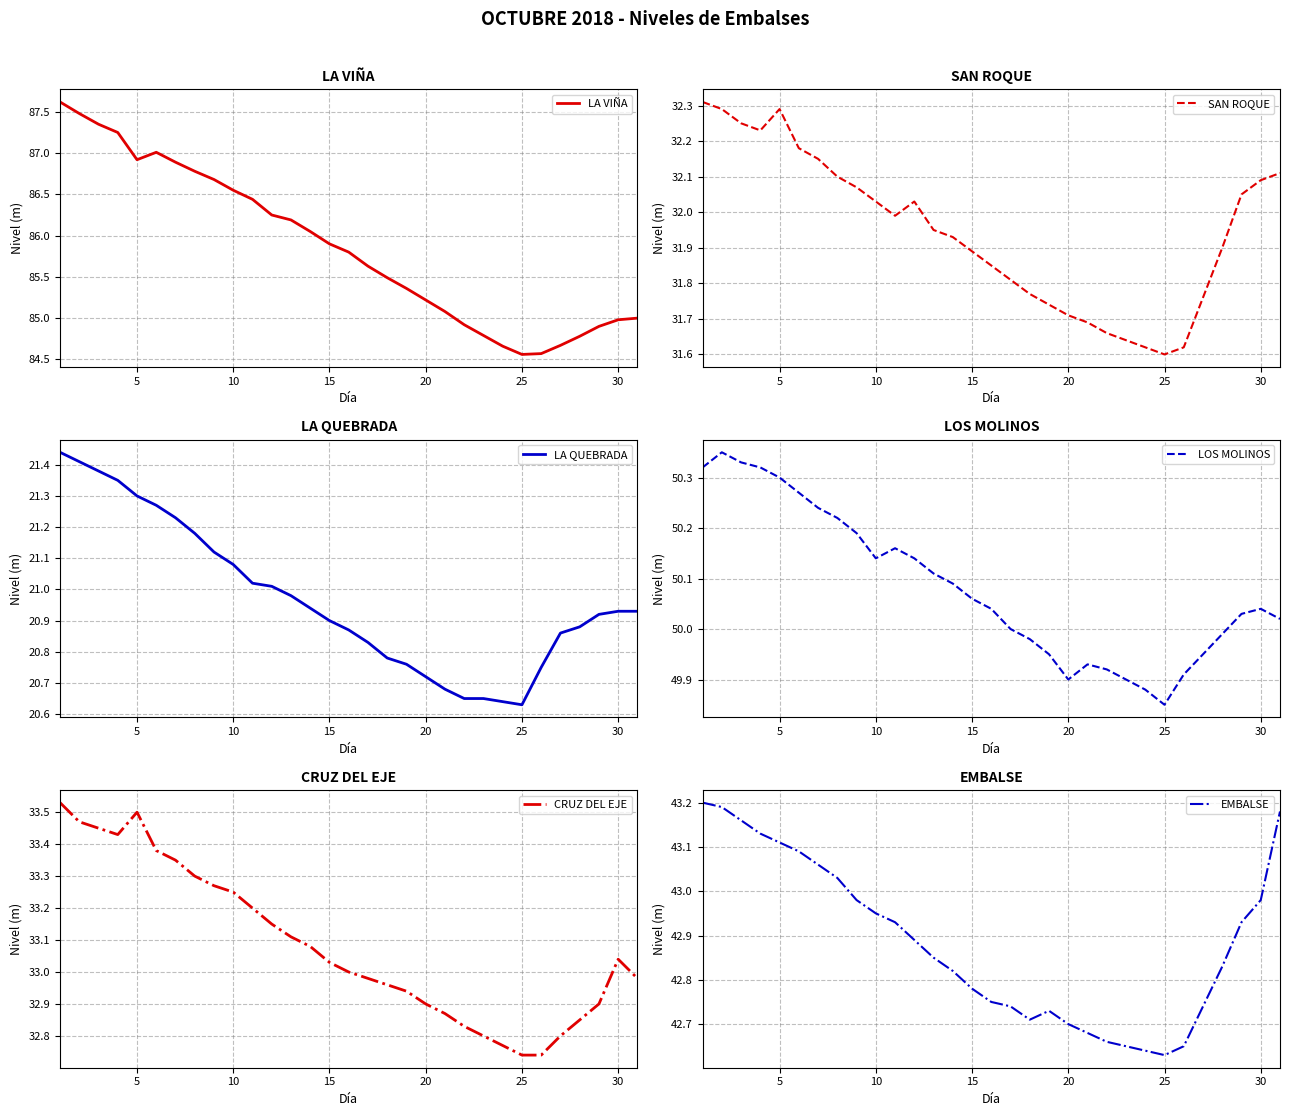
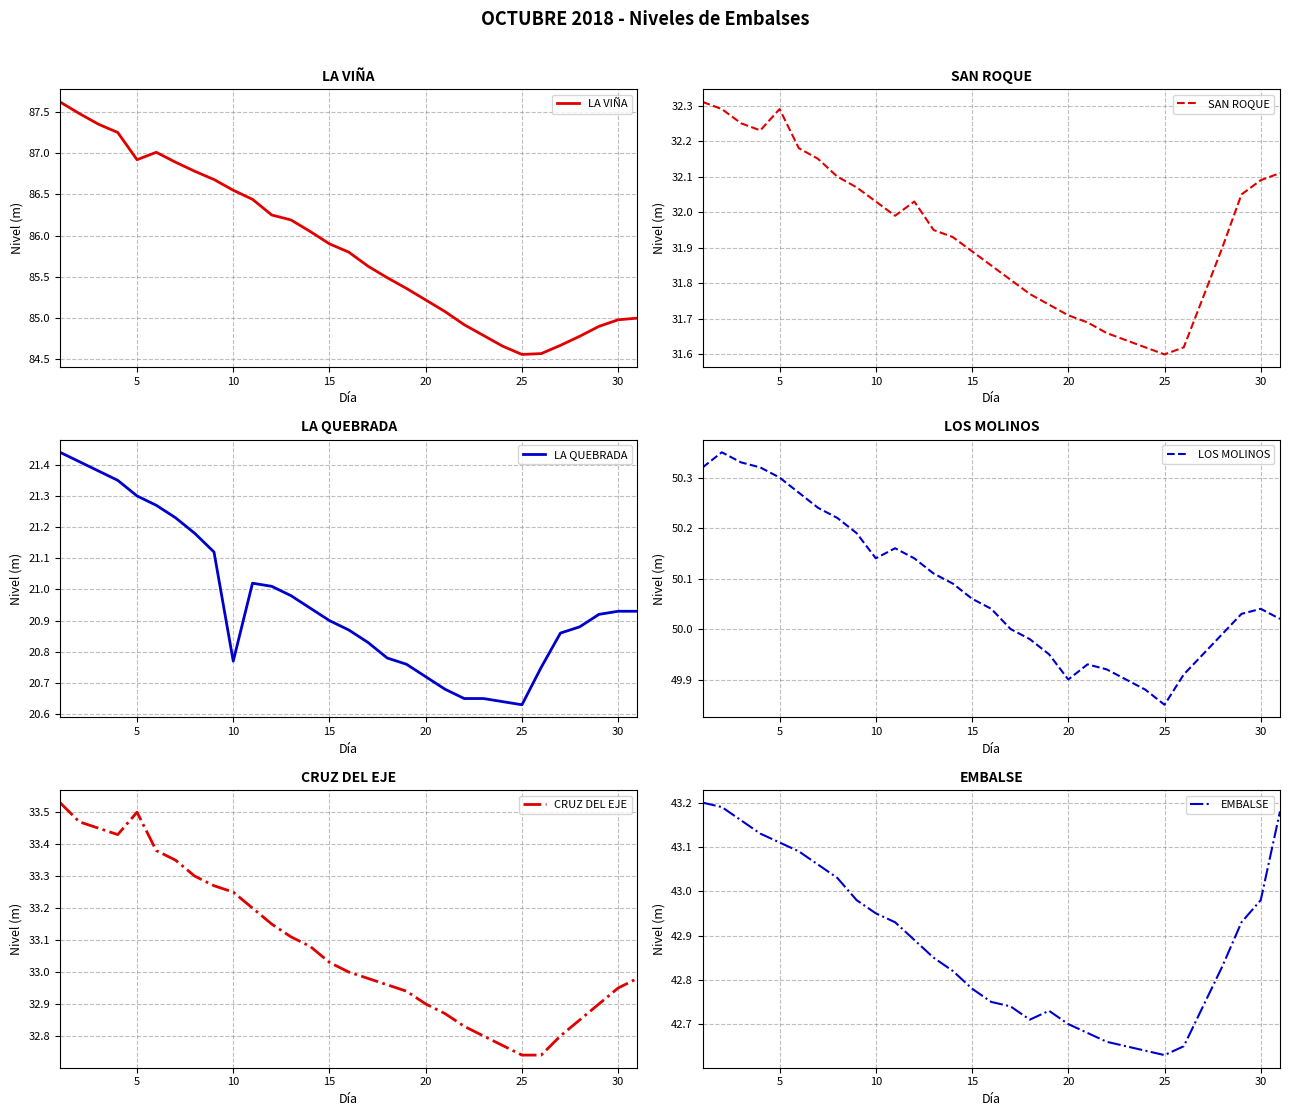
  {
    "LA VIÑA": {
      "5": 86.9,
      "10": 86.6,
      "15": 85.9,
      "20": 85.2,
      "25": 84.6,
      "30": 85.0
    },
    "SAN ROQUE": {
      "5": 32.29,
      "10": 32.03,
      "15": 31.89,
      "20": 31.71,
      "25": 31.60,
      "30": 32.09
    },
    "LA QUEBRADA": {
      "5": 21.30,
-     "10": 21.08,
+     "10": 20.77,
      "15": 20.90,
      "20": 20.72,
      "25": 20.63,
      "30": 20.93
    },
    "LOS MOLINOS": {
      "5": 50.30,
      "10": 50.14,
      "15": 50.06,
      "20": 49.90,
      "25": 49.85,
      "30": 50.04
    },
    "CRUZ DEL EJE": {
      "5": 33.50,
      "10": 33.25,
      "15": 33.03,
      "20": 32.90,
      "25": 32.74,
-     "30": 33.04
+     "30": 32.95
    },
    "EMBALSE": {
      "5": 43.11,
      "10": 42.95,
      "15": 42.78,
      "20": 42.70,
      "25": 42.63,
      "30": 42.98
    }
  }
